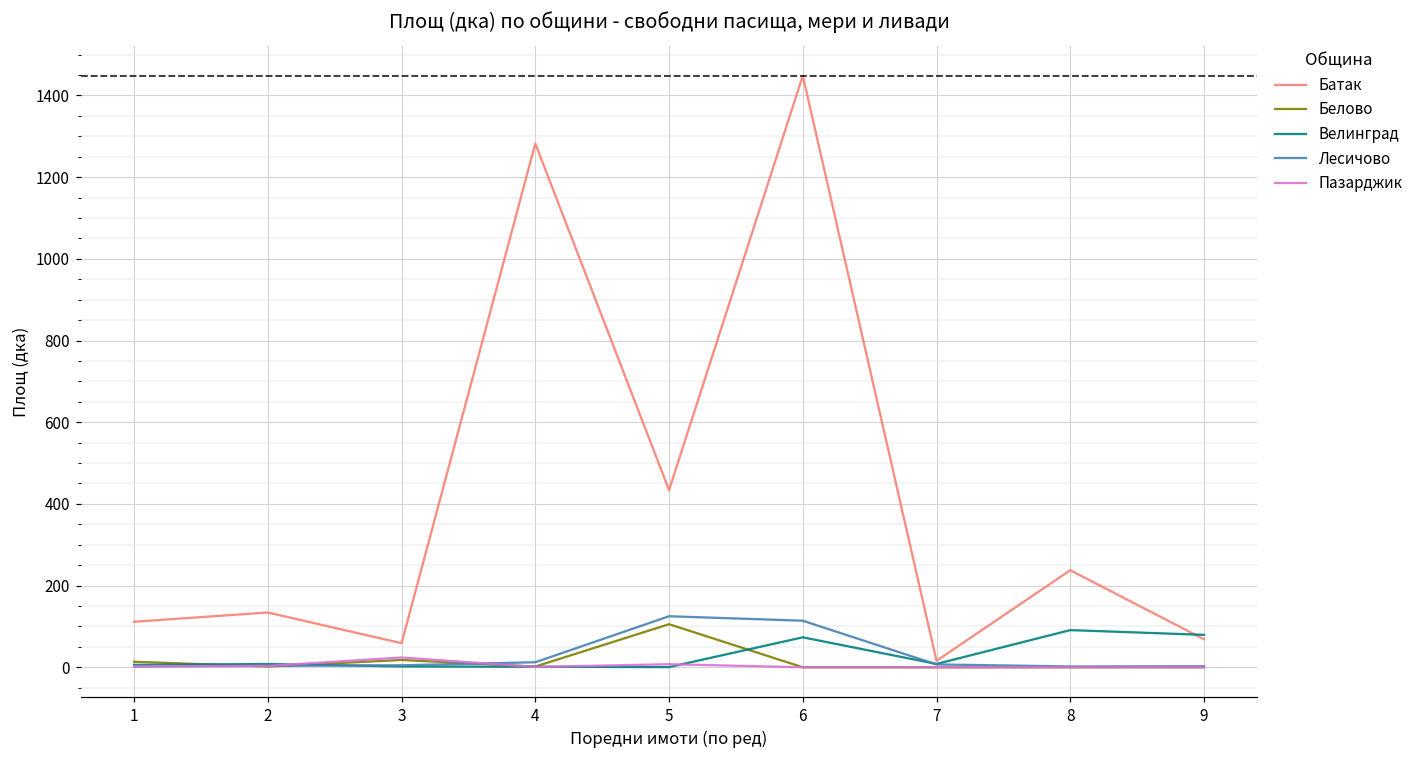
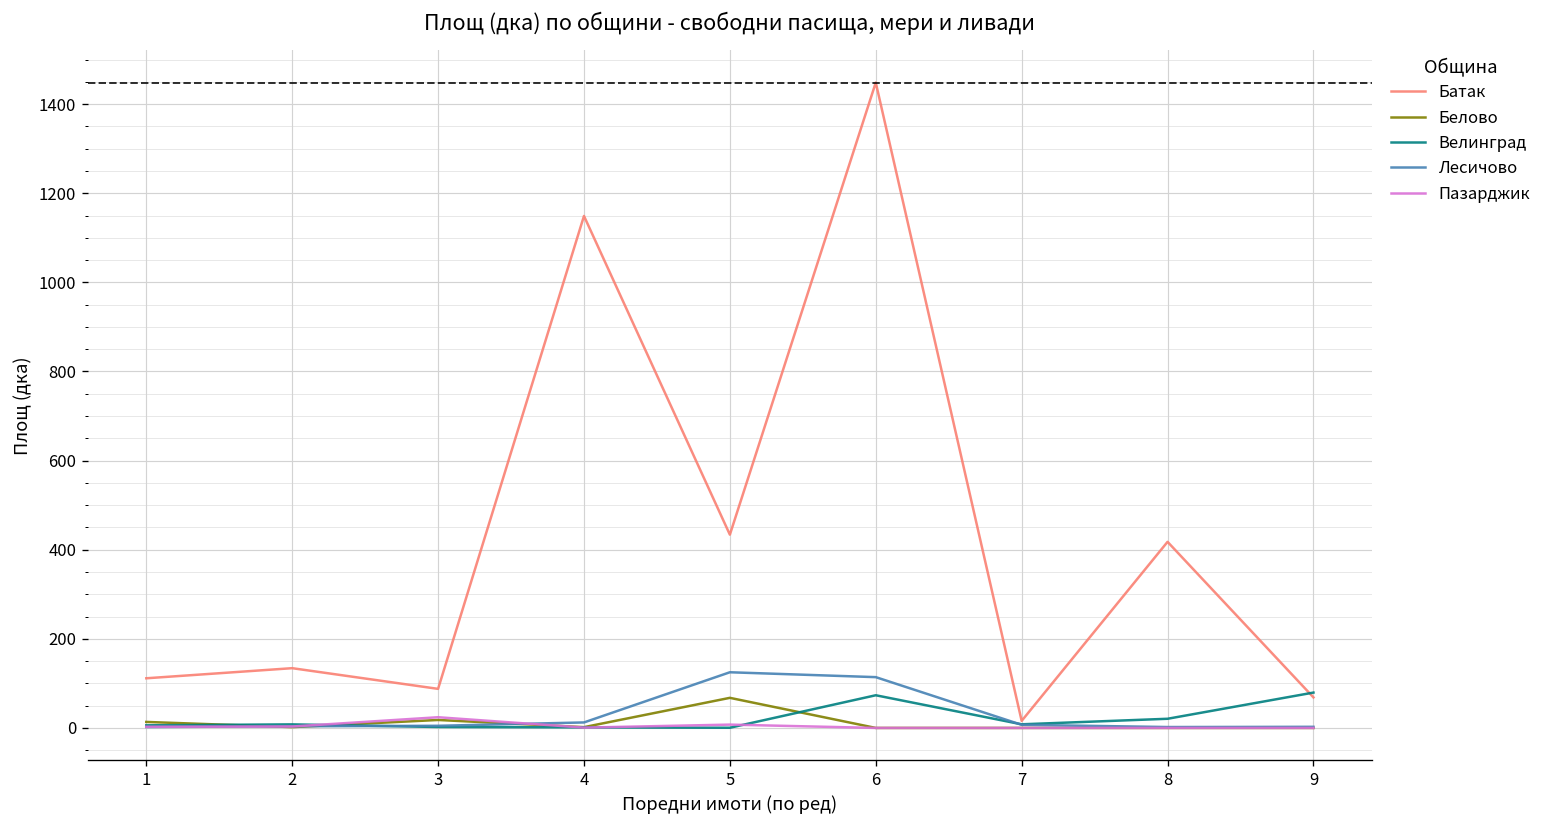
  {
    "Батак": {
      "1": 110,
      "2": 130,
-     "3": 60,
-     "4": 1280,
+     "3": 90,
+     "4": 1150,
      "5": 430,
      "6": 1450,
      "7": 20,
-     "8": 240,
+     "8": 420,
      "9": 70
    },
    "Белово": {
      "1": 10,
-     "5": 110
+     "5": 70
    },
    "Велинград": {
      "5": 0,
      "6": 70,
-     "8": 90,
+     "8": 20,
      "9": 80
    },
    "Лесичово": {
      "4": 10,
      "5": 120,
      "6": 110
    },
    "Пазарджик": {
      "5": 10
    }
  }
